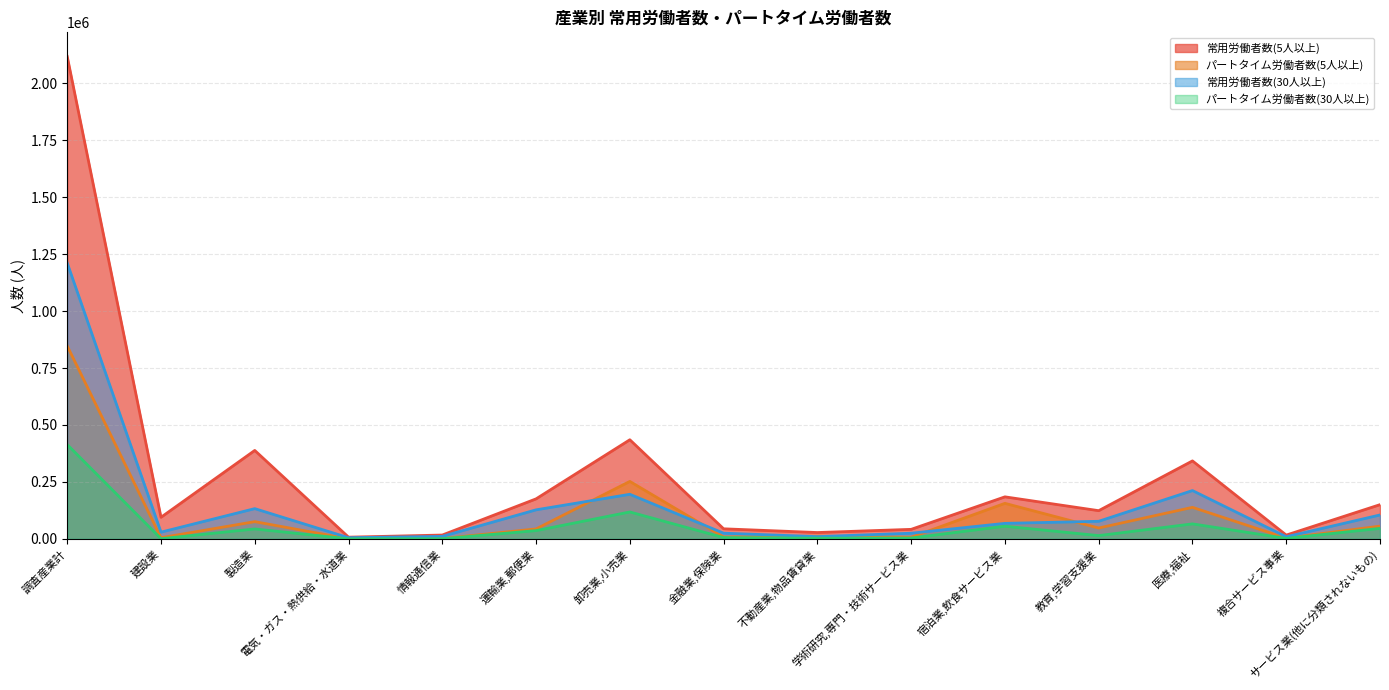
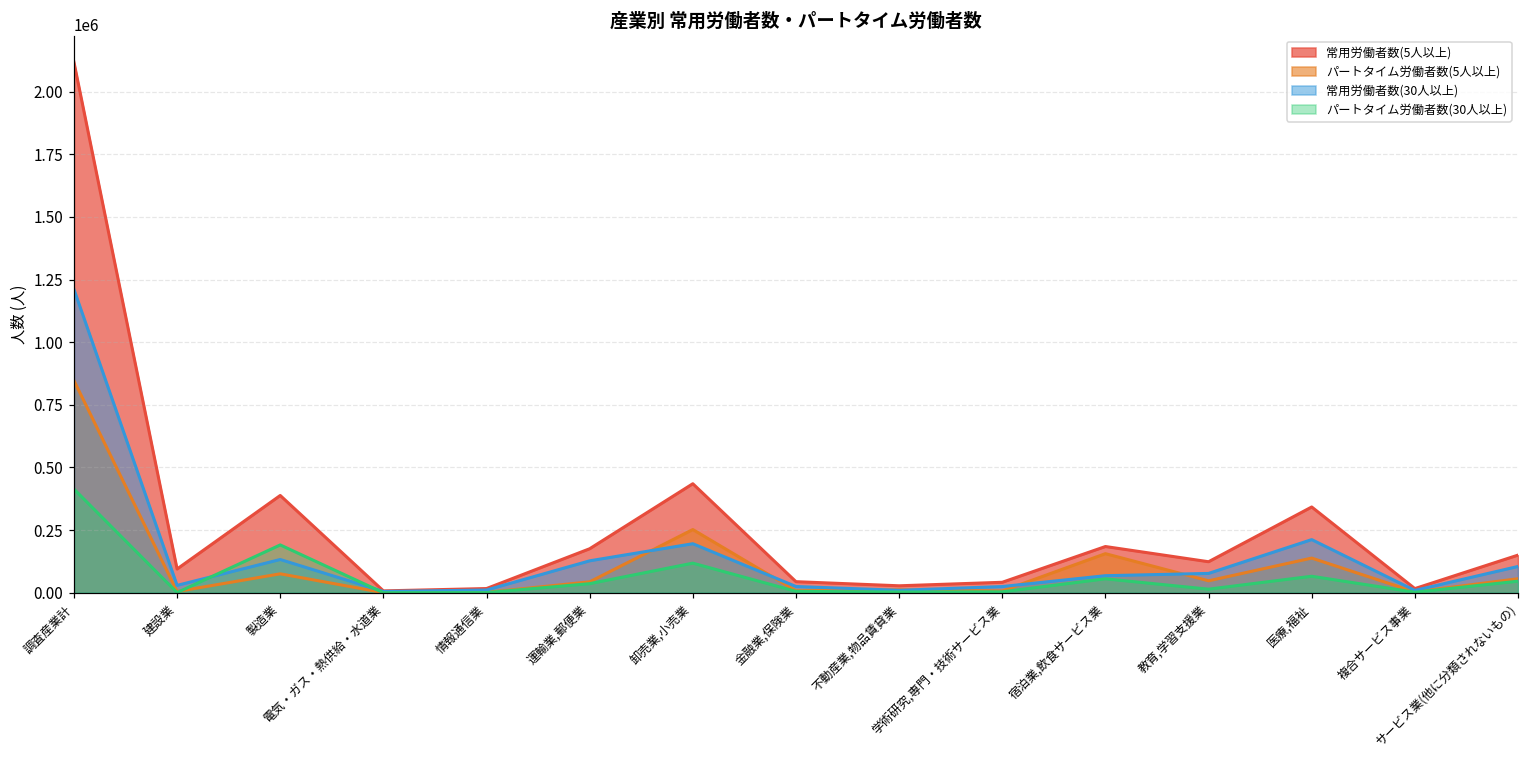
  {
    "常用労働者数(30人以上)": {
      "調査産業計": 1210000,
      "建設業": 30000,
      "製造業": 130000,
      "運輸業,郵便業": 130000,
      "卸売業,小売業": 200000,
      "金融業,保険業": 30000,
      "学術研究,専門・技術サービス業": 20000,
      "宿泊業,飲食サービス業": 70000,
      "教育,学習支援業": 80000,
      "医療,福祉": 210000,
      "サービス業(他に分類されないもの)": 100000
    },
    "パートタイム労働者数(30人以上)": {
      "調査産業計": 410000,
-     "製造業": 40000,
+     "製造業": 190000,
      "卸売業,小売業": 120000,
      "宿泊業,飲食サービス業": 60000,
      "教育,学習支援業": 10000,
      "医療,福祉": 70000
    }
  }
